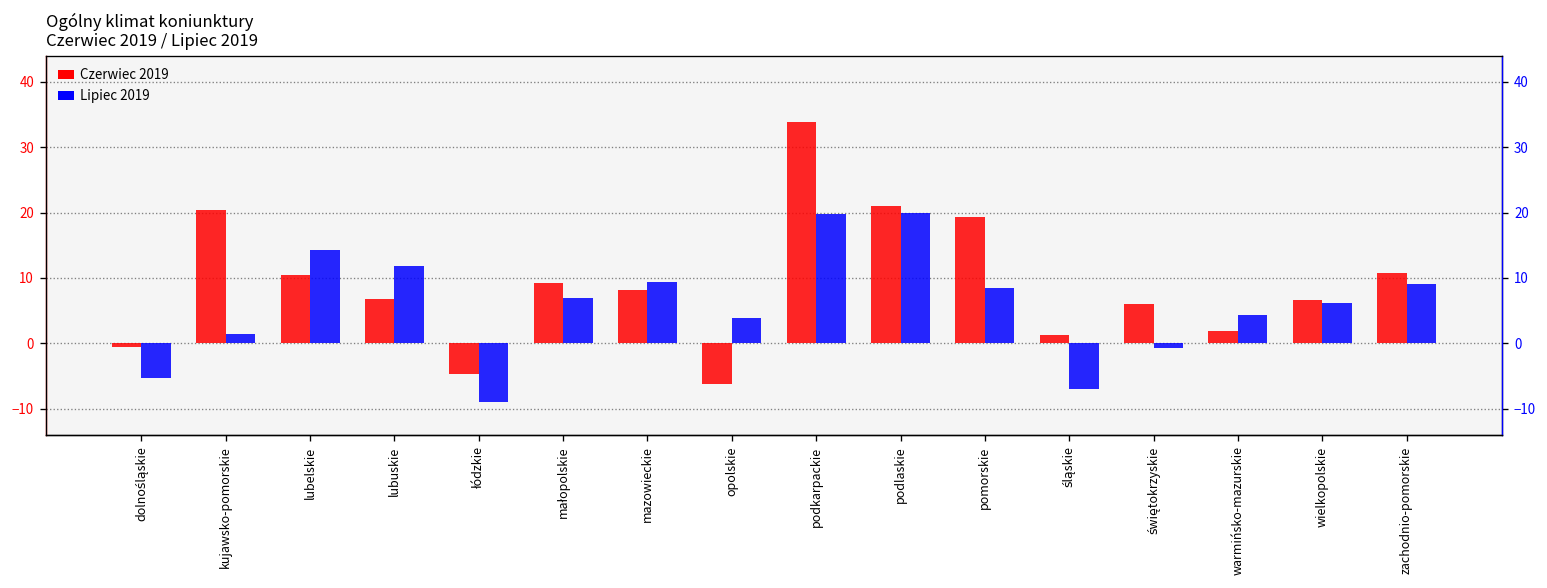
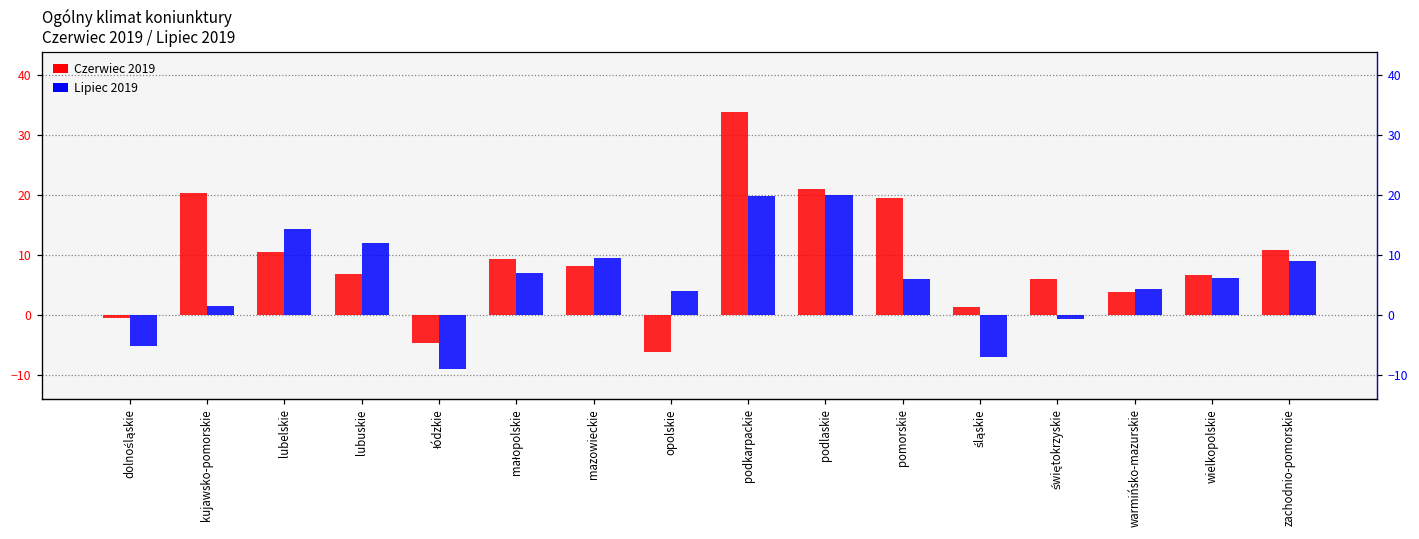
  {
    "Czerwiec 2019": {
      "dolnośląskie": -1,
      "kujawsko-pomorskie": 20,
      "lubelskie": 10,
      "lubuskie": 7,
      "łódzkie": -5,
      "małopolskie": 9,
      "mazowieckie": 8,
      "opolskie": -6,
      "podkarpackie": 34,
      "podlaskie": 21,
      "pomorskie": 19,
      "śląskie": 1,
      "świętokrzyskie": 6,
-     "warmińsko-mazurskie": 2,
+     "warmińsko-mazurskie": 4,
      "wielkopolskie": 7,
      "zachodnio-pomorskie": 11
    },
    "Lipiec 2019": {
      "dolnośląskie": -5,
      "kujawsko-pomorskie": 1,
      "lubelskie": 14,
      "lubuskie": 12,
      "łódzkie": -9,
      "małopolskie": 7,
      "mazowieckie": 9,
      "opolskie": 4,
      "podkarpackie": 20,
      "podlaskie": 20,
-     "pomorskie": 9,
+     "pomorskie": 6,
      "śląskie": -7,
      "świętokrzyskie": -1,
      "warmińsko-mazurskie": 4,
      "wielkopolskie": 6,
      "zachodnio-pomorskie": 9
    }
  }
